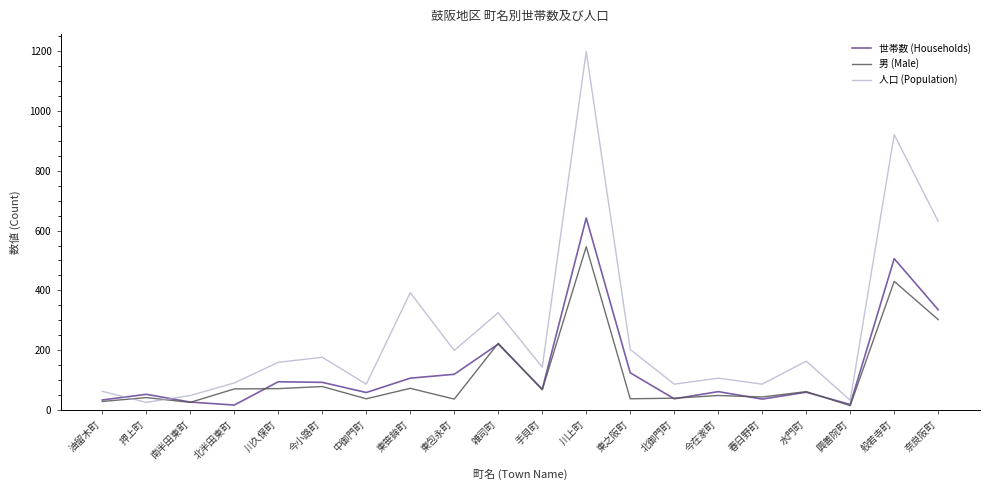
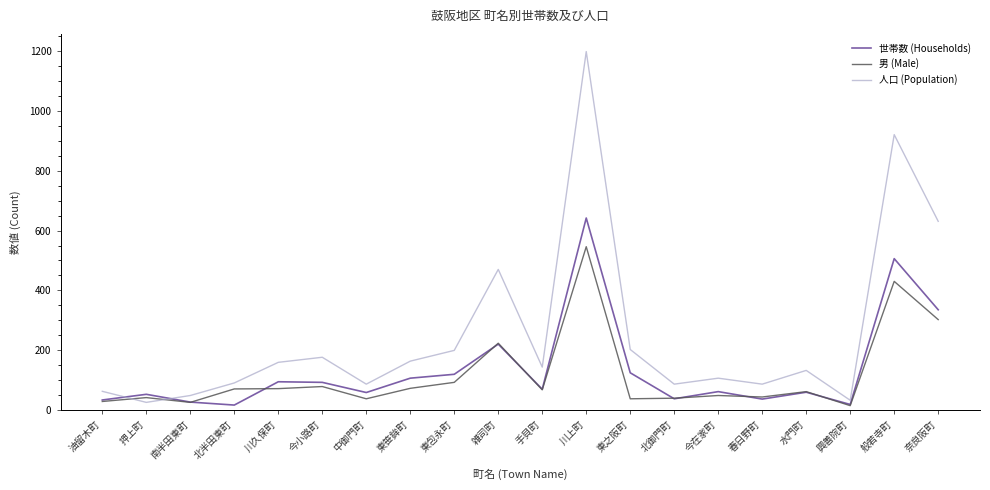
  {
    "世帯数 (Households)": {
      "押上町": 50,
      "北半田東町": 20,
      "川久保町": 90,
      "今小路町": 90,
      "中御門町": 60,
      "東笹鉾町": 110,
      "東包永町": 120,
      "川上町": 640,
      "東之阪町": 120,
      "今在家町": 60,
      "般若寺町": 510,
      "奈良阪町": 340
    },
    "男 (Male)": {
      "押上町": 40,
      "北半田東町": 70,
      "川久保町": 70,
      "今小路町": 80,
      "中御門町": 40,
      "東笹鉾町": 70,
-     "東包永町": 40,
+     "東包永町": 90,
      "川上町": 550,
      "東之阪町": 40,
      "今在家町": 50,
      "般若寺町": 430,
      "奈良阪町": 300
    },
    "人口 (Population)": {
      "油留木町": 60,
      "押上町": 30,
      "南半田東町": 50,
      "北半田東町": 90,
      "川久保町": 160,
      "今小路町": 180,
      "中御門町": 90,
-     "東笹鉾町": 390,
+     "東笹鉾町": 160,
      "東包永町": 200,
-     "雑司町": 330,
+     "雑司町": 470,
      "手貝町": 140,
      "川上町": 1200,
      "東之阪町": 200,
      "北御門町": 90,
      "今在家町": 110,
      "春日野町": 90,
-     "水門町": 160,
+     "水門町": 130,
      "興善院町": 30,
      "般若寺町": 920,
      "奈良阪町": 630
    }
  }
